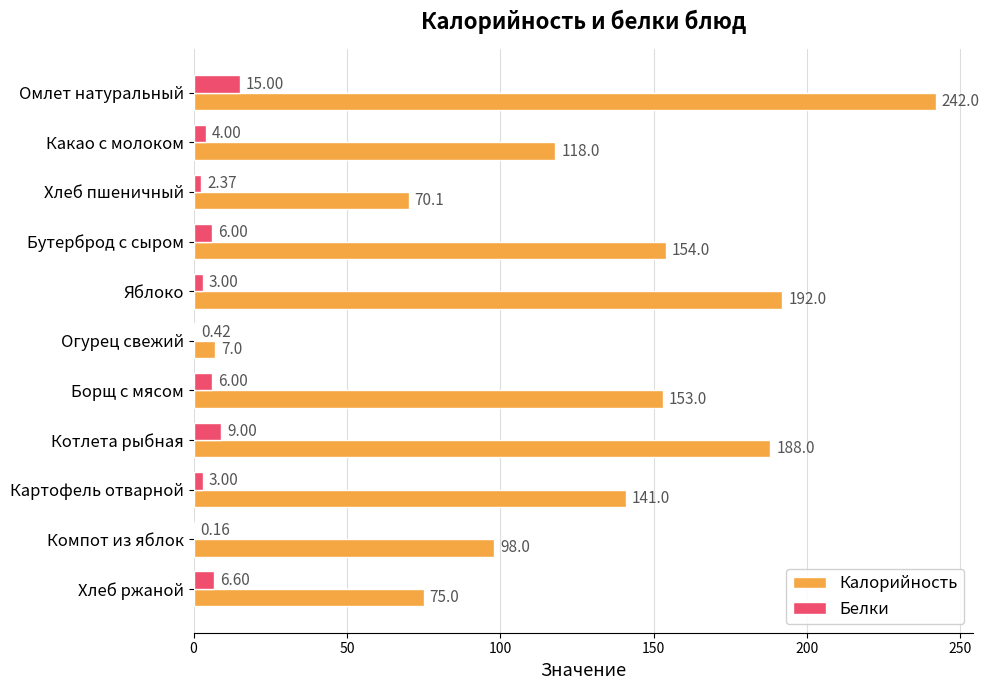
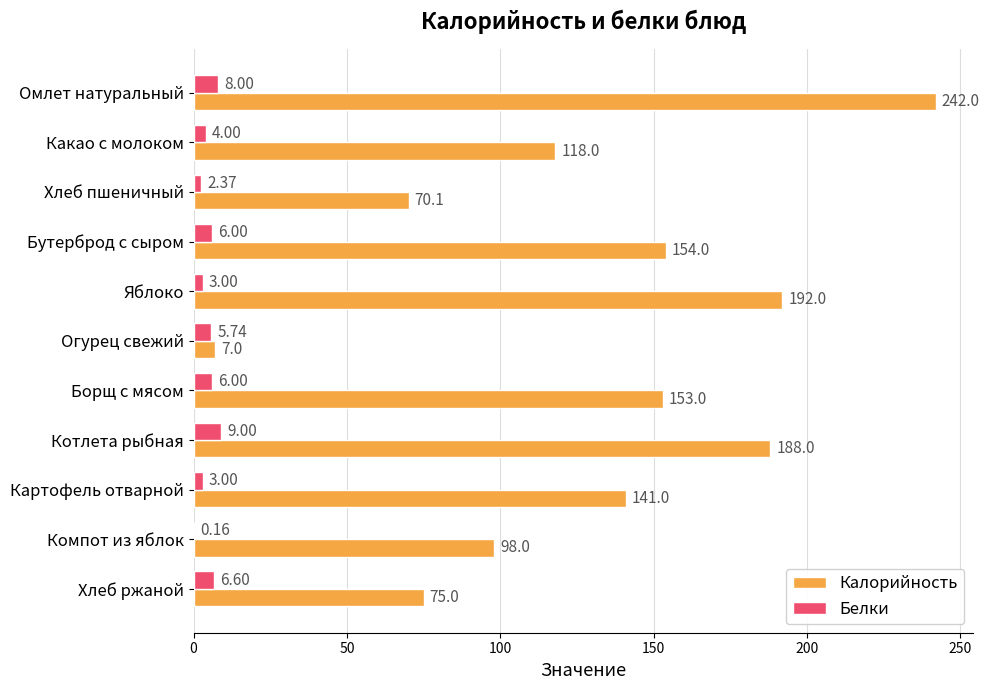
  {
    "Калорийность": {
      "Омлет натуральный": 242.0,
      "Какао с молоком": 118.0,
      "Хлеб пшеничный": 70.1,
      "Бутерброд с сыром": 154.0,
      "Яблоко": 192.0,
      "Огурец свежий": 7.0,
      "Борщ с мясом": 153.0,
      "Котлета рыбная": 188.0,
      "Картофель отварной": 141.0,
      "Компот из яблок": 98.0,
      "Хлеб ржаной": 75.0
    },
    "Белки": {
-     "Омлет натуральный": 15.00,
+     "Омлет натуральный": 8.00,
      "Какао с молоком": 4.00,
      "Хлеб пшеничный": 2.37,
      "Бутерброд с сыром": 6.00,
      "Яблоко": 3.00,
-     "Огурец свежий": 0.42,
+     "Огурец свежий": 5.74,
      "Борщ с мясом": 6.00,
      "Котлета рыбная": 9.00,
      "Картофель отварной": 3.00,
      "Компот из яблок": 0.16,
      "Хлеб ржаной": 6.60
    }
  }
